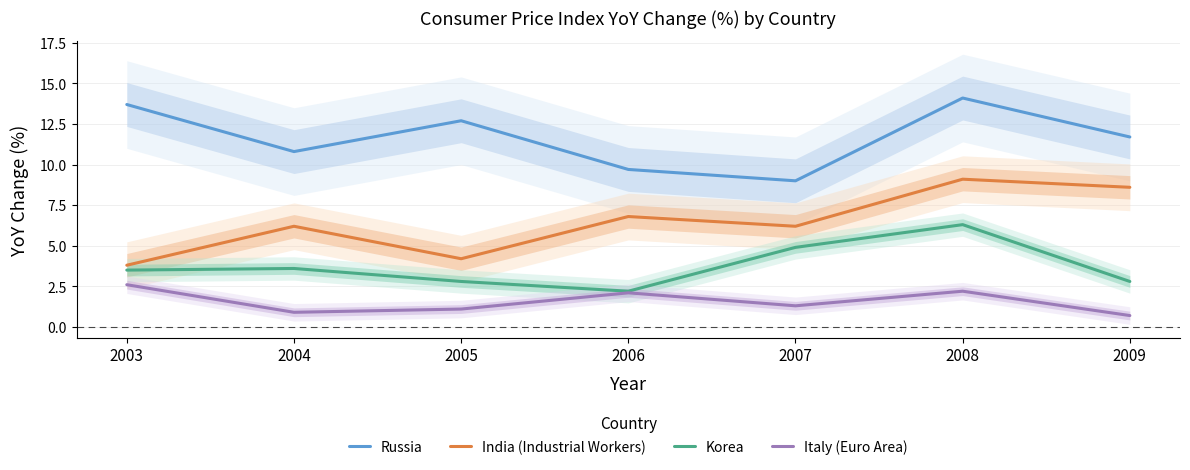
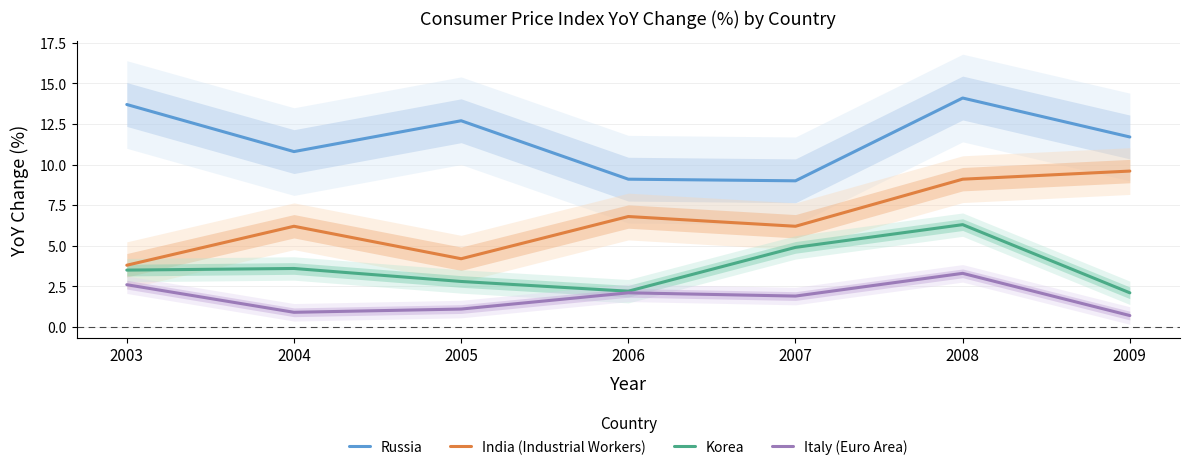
  {
    "Russia": {
      "2003": 13.7,
      "2004": 10.8,
      "2005": 12.7,
-     "2006": 9.7,
+     "2006": 9.1,
      "2007": 9.0,
      "2008": 14.1,
      "2009": 11.7
    },
    "India (Industrial Workers)": {
      "2004": 6.2,
      "2005": 4.2,
      "2006": 6.8,
      "2007": 6.2,
      "2008": 9.1,
-     "2009": 8.6
+     "2009": 9.6
    },
    "Korea": {
      "2003": 3.5,
      "2004": 3.6,
      "2005": 2.8,
      "2007": 4.9,
      "2008": 6.3,
-     "2009": 2.8
+     "2009": 2.1
    },
    "Italy (Euro Area)": {
      "2003": 2.6,
      "2004": 0.9,
      "2005": 1.1,
-     "2007": 1.3,
-     "2008": 2.2,
+     "2007": 1.9,
+     "2008": 3.3,
      "2009": 0.7
    }
  }
